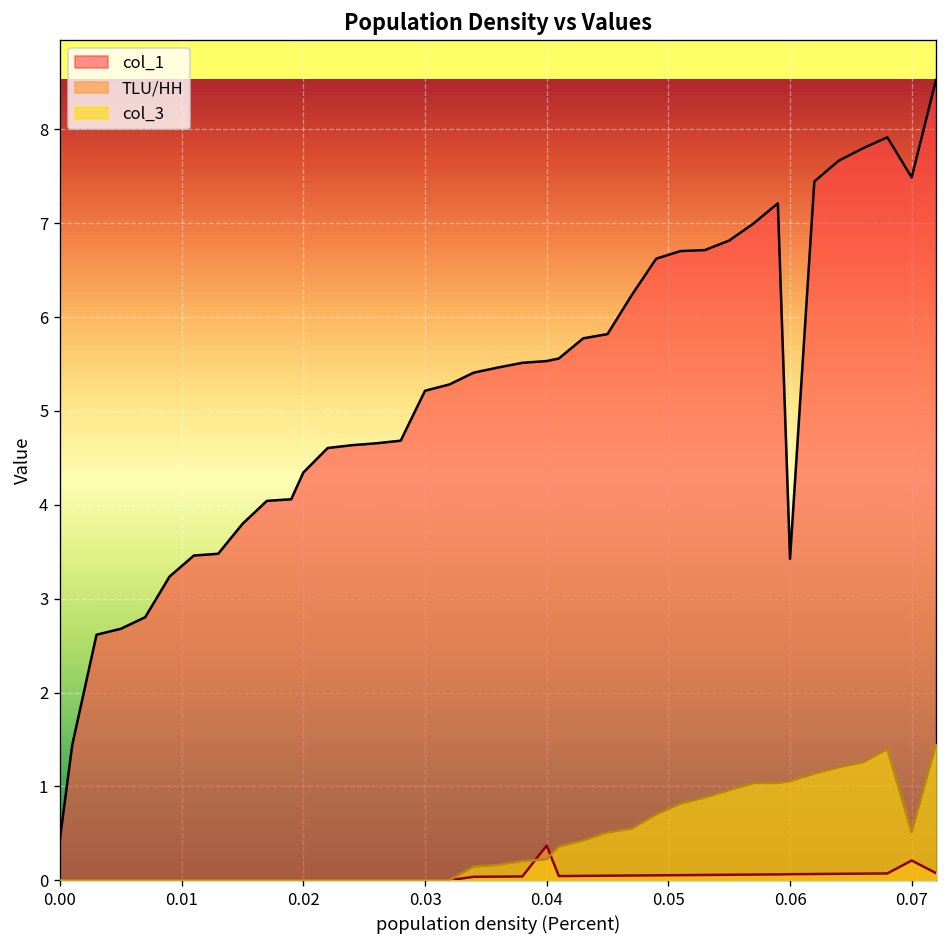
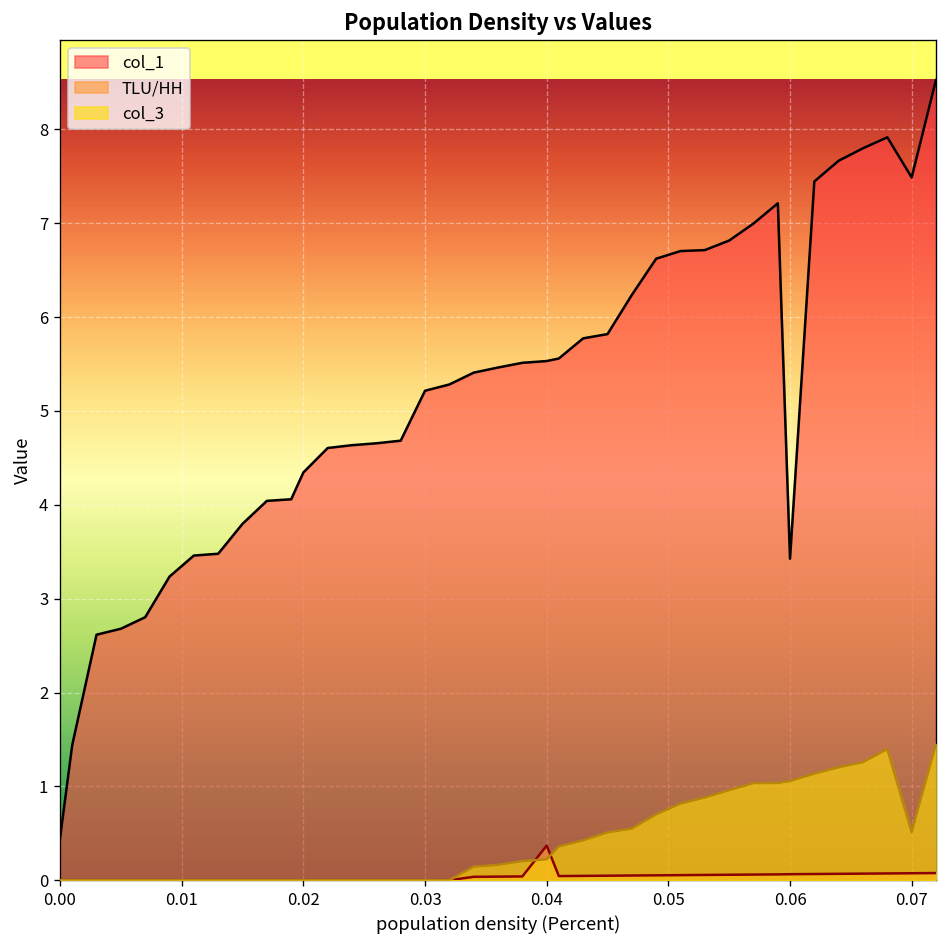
  {
    "col_1": {
      "0.00": 0.4,
      "0.02": 4.3,
      "0.03": 5.2,
      "0.04": 5.5,
      "0.06": 3.4,
      "0.07": 7.5
    },
    "TLU/HH": {
      "0.04": 0.4,
      "0.06": 0.1,
-     "0.07": 0.2
+     "0.07": 0.1
    },
    "col_3": {
      "0.04": 0.2,
      "0.06": 1.1,
      "0.07": 0.5
    }
  }
